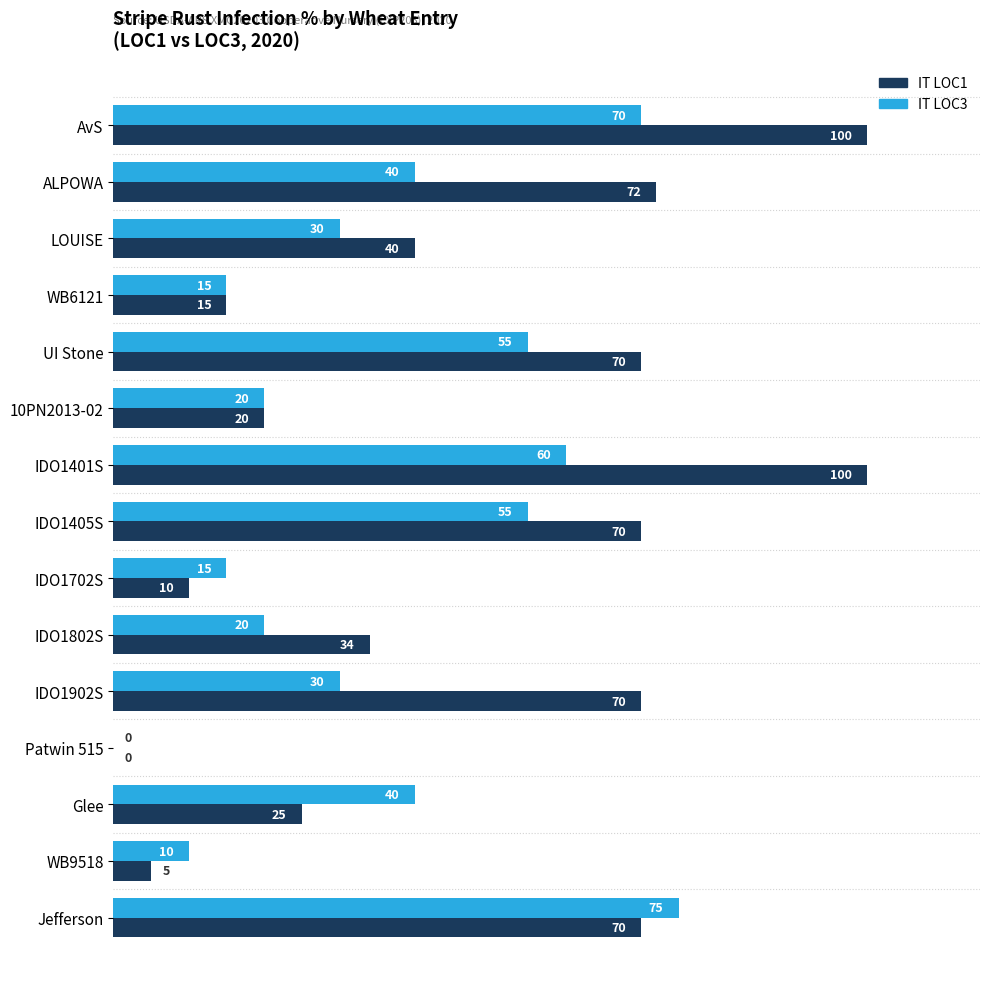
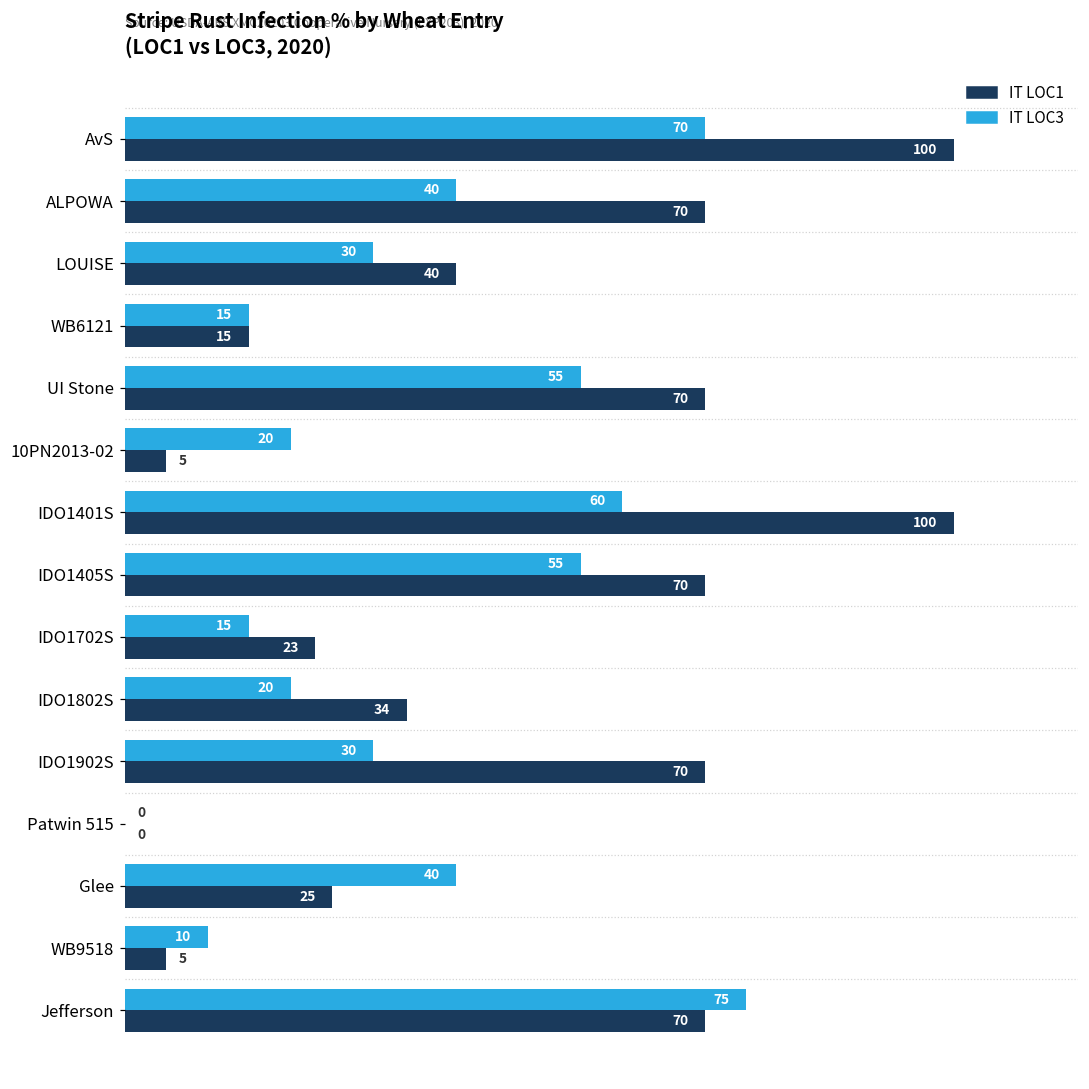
  {
    "IT LOC1": {
      "AvS": 100,
-     "ALPOWA": 72,
+     "ALPOWA": 70,
      "LOUISE": 40,
      "WB6121": 15,
      "UI Stone": 70,
-     "10PN2013-02": 20,
+     "10PN2013-02": 5,
      "IDO1401S": 100,
      "IDO1405S": 70,
-     "IDO1702S": 10,
+     "IDO1702S": 23,
      "IDO1802S": 34,
      "IDO1902S": 70,
      "Patwin 515": 0,
      "Glee": 25,
      "WB9518": 5,
      "Jefferson": 70
    },
    "IT LOC3": {
      "AvS": 70,
      "ALPOWA": 40,
      "LOUISE": 30,
      "WB6121": 15,
      "UI Stone": 55,
      "10PN2013-02": 20,
      "IDO1401S": 60,
      "IDO1405S": 55,
      "IDO1702S": 15,
      "IDO1802S": 20,
      "IDO1902S": 30,
      "Patwin 515": 0,
      "Glee": 40,
      "WB9518": 10,
      "Jefferson": 75
    }
  }
